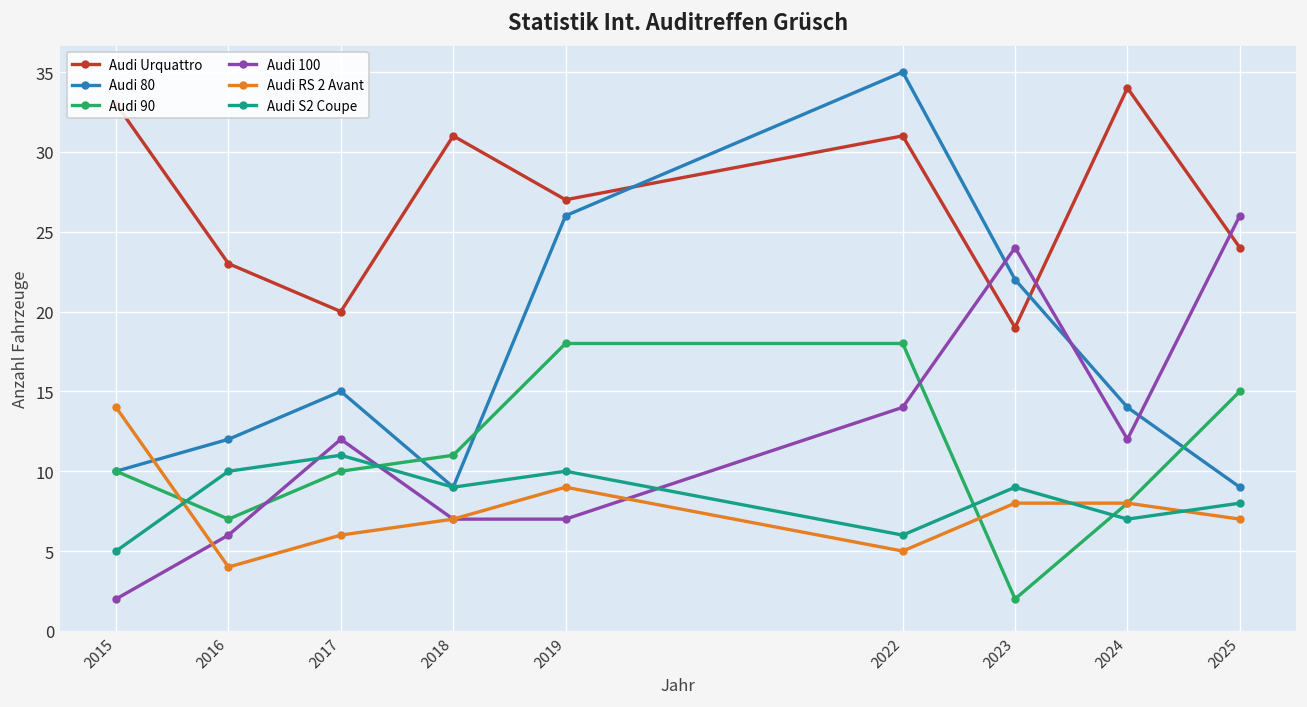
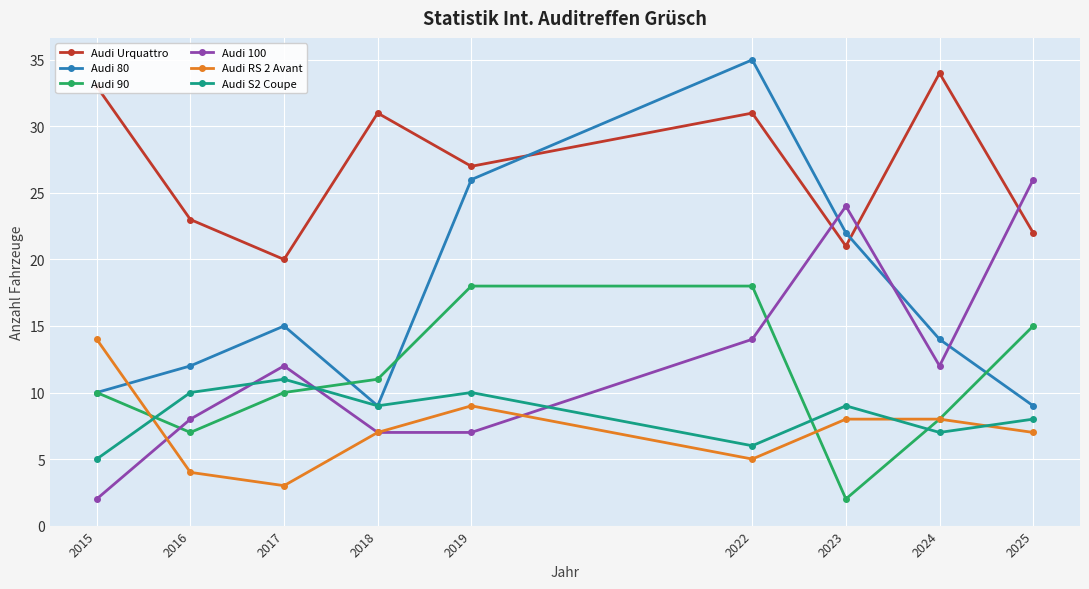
  {
    "Audi Urquattro": {
      "2016": 23,
      "2017": 20,
      "2018": 31,
      "2019": 27,
      "2022": 31,
-     "2023": 19,
+     "2023": 21,
      "2024": 34,
-     "2025": 24
+     "2025": 22
    },
    "Audi 80": {
      "2016": 12,
      "2017": 15,
      "2019": 26,
      "2022": 35,
      "2023": 22,
      "2024": 14,
      "2025": 9
    },
    "Audi 100": {
      "2015": 2,
-     "2016": 6,
+     "2016": 8,
      "2017": 12,
      "2019": 7,
      "2022": 14,
      "2023": 24,
      "2024": 12,
      "2025": 26
    },
    "Audi RS 2 Avant": {
      "2015": 14,
      "2016": 4,
-     "2017": 6,
+     "2017": 3,
      "2019": 9,
      "2022": 5,
      "2023": 8,
      "2025": 7
    }
  }
